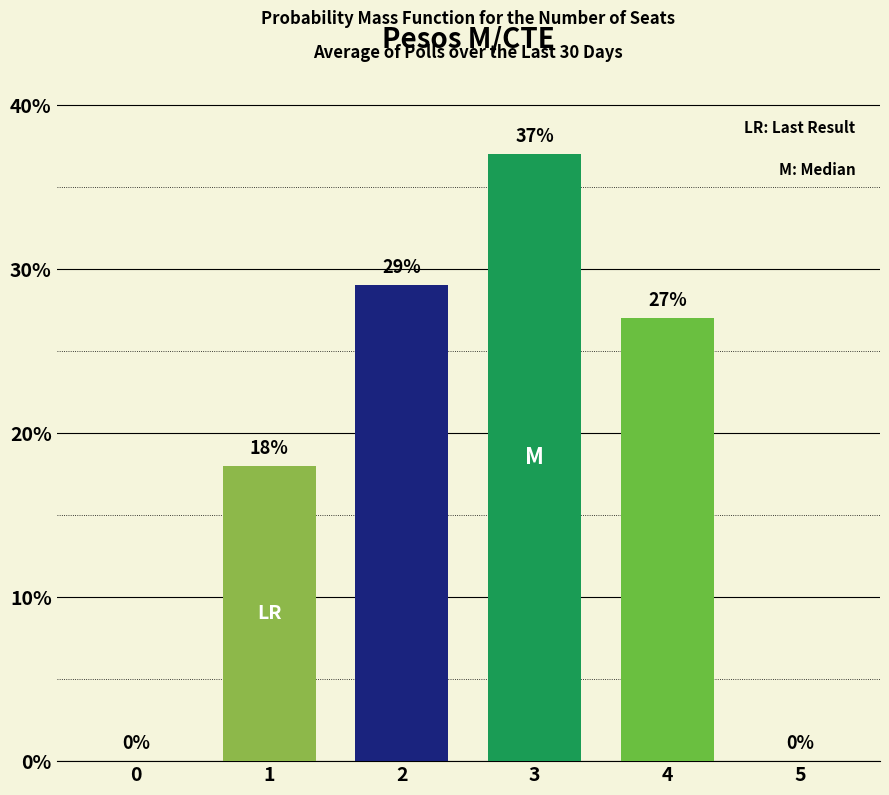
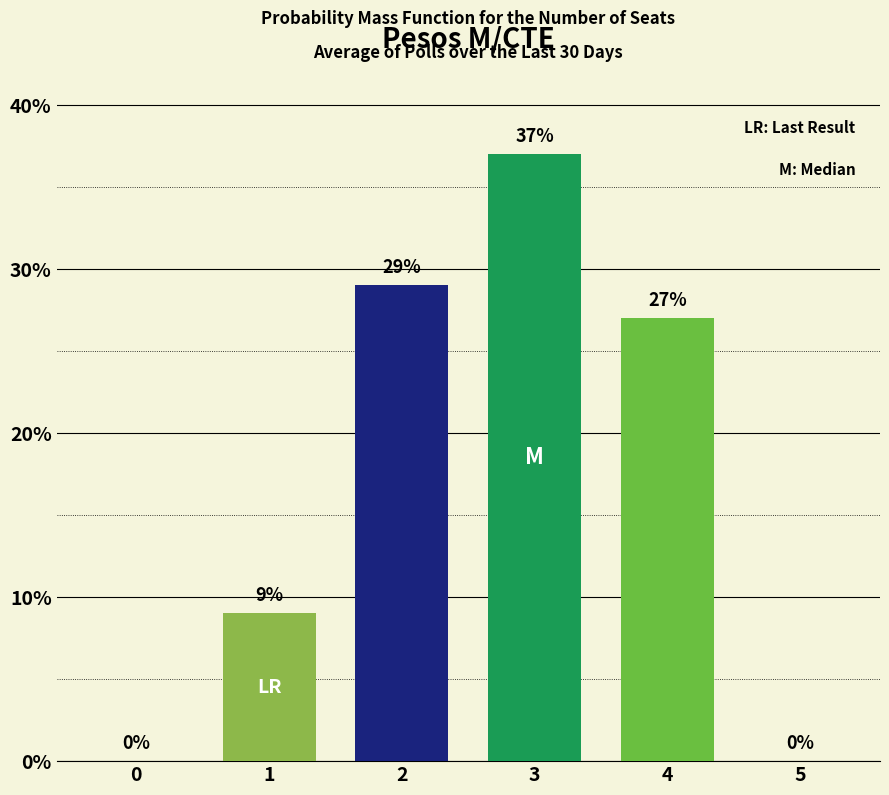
  {
    "0": "0%",
-   "1": "18%",
+   "1": "9%",
    "2": "29%",
    "3": "37%",
    "4": "27%",
    "5": "0%"
  }
